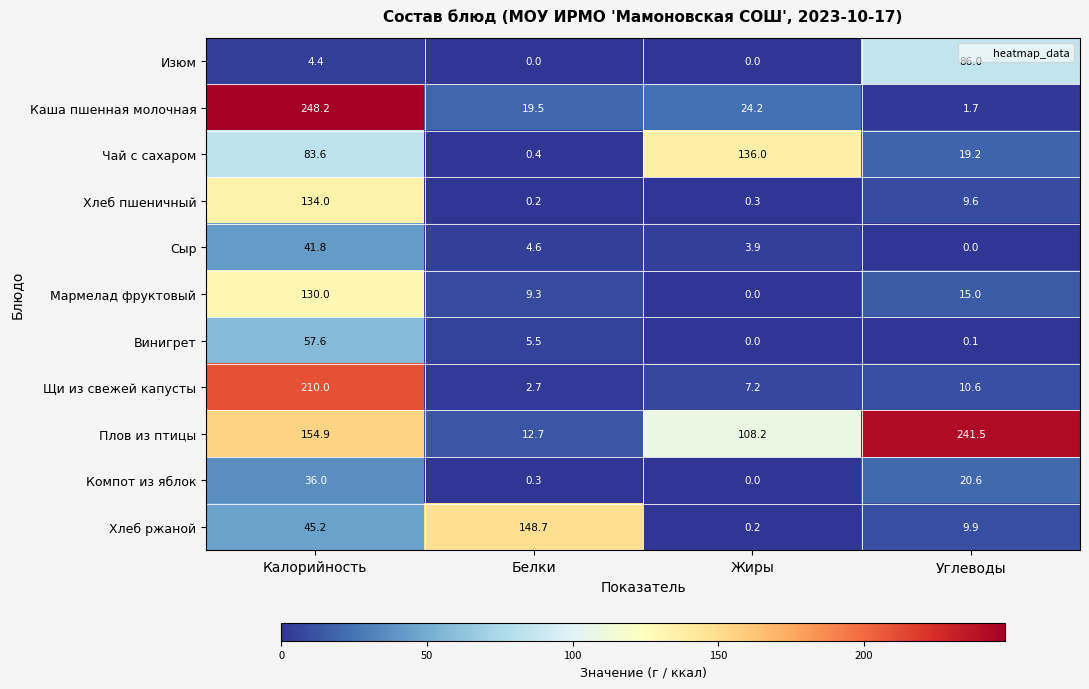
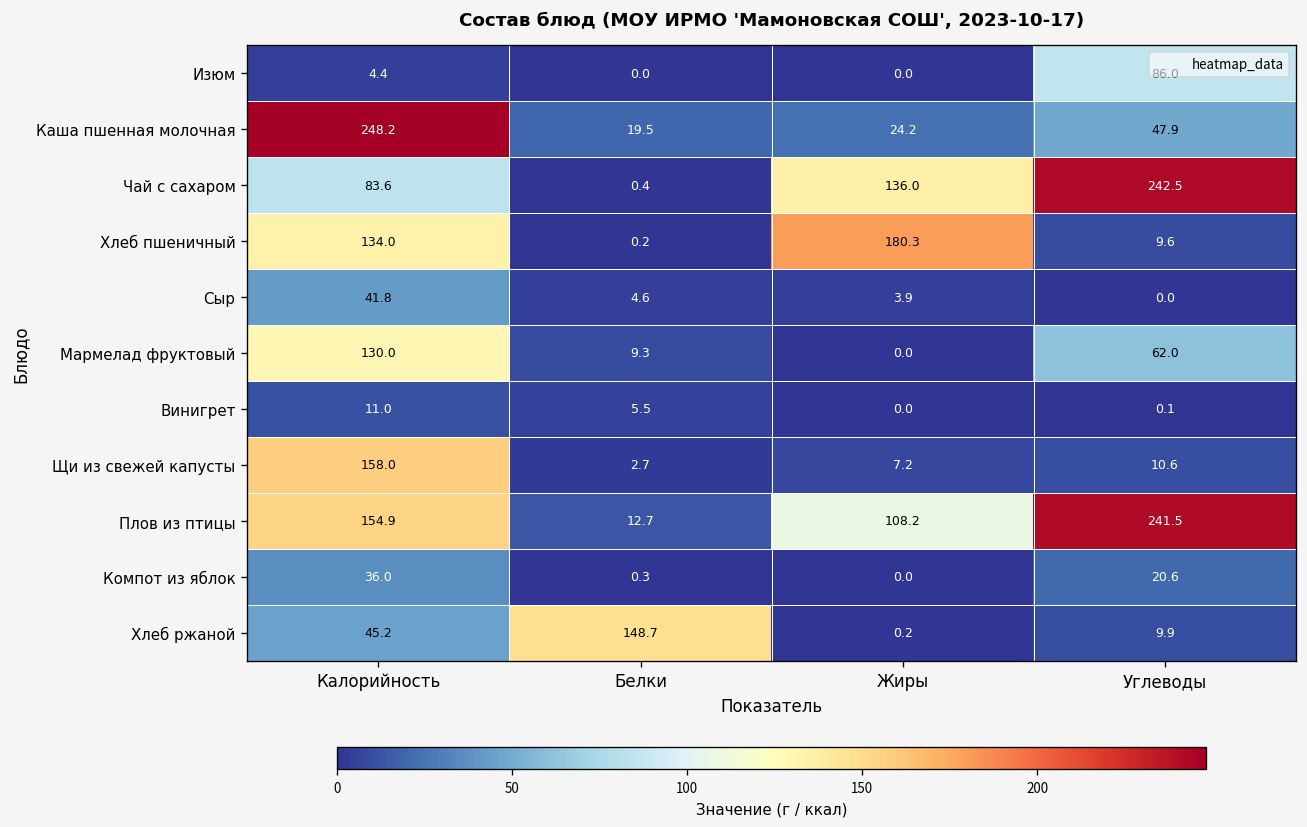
  {
    "Изюм": {
      "Калорийность": 4.4,
      "Белки": 0.0,
      "Жиры": 0.0
    },
    "Каша пшенная молочная": {
      "Калорийность": 248.2,
      "Белки": 19.5,
      "Жиры": 24.2,
-     "Углеводы": 1.7
+     "Углеводы": 47.9
    },
    "Чай с сахаром": {
      "Калорийность": 83.6,
      "Белки": 0.4,
      "Жиры": 136.0,
-     "Углеводы": 19.2
+     "Углеводы": 242.5
    },
    "Хлеб пшеничный": {
      "Калорийность": 134.0,
      "Белки": 0.2,
-     "Жиры": 0.3,
+     "Жиры": 180.3,
      "Углеводы": 9.6
    },
    "Сыр": {
      "Калорийность": 41.8,
      "Белки": 4.6,
      "Жиры": 3.9,
      "Углеводы": 0.0
    },
    "Мармелад фруктовый": {
      "Калорийность": 130.0,
      "Белки": 9.3,
      "Жиры": 0.0,
-     "Углеводы": 15.0
+     "Углеводы": 62.0
    },
    "Винигрет": {
-     "Калорийность": 57.6,
+     "Калорийность": 11.0,
      "Белки": 5.5,
      "Жиры": 0.0,
      "Углеводы": 0.1
    },
    "Щи из свежей капусты": {
-     "Калорийность": 210.0,
+     "Калорийность": 158.0,
      "Белки": 2.7,
      "Жиры": 7.2,
      "Углеводы": 10.6
    },
    "Плов из птицы": {
      "Калорийность": 154.9,
      "Белки": 12.7,
      "Жиры": 108.2,
      "Углеводы": 241.5
    },
    "Компот из яблок": {
      "Калорийность": 36.0,
      "Белки": 0.3,
      "Жиры": 0.0,
      "Углеводы": 20.6
    },
    "Хлеб ржаной": {
      "Калорийность": 45.2,
      "Белки": 148.7,
      "Жиры": 0.2,
      "Углеводы": 9.9
    }
  }
